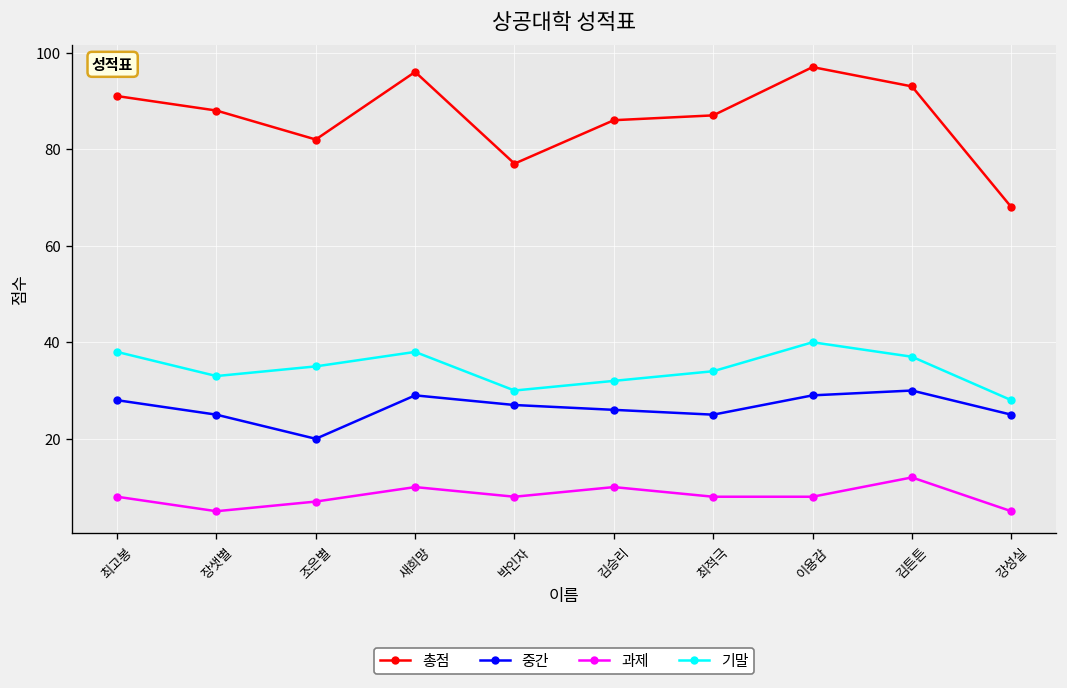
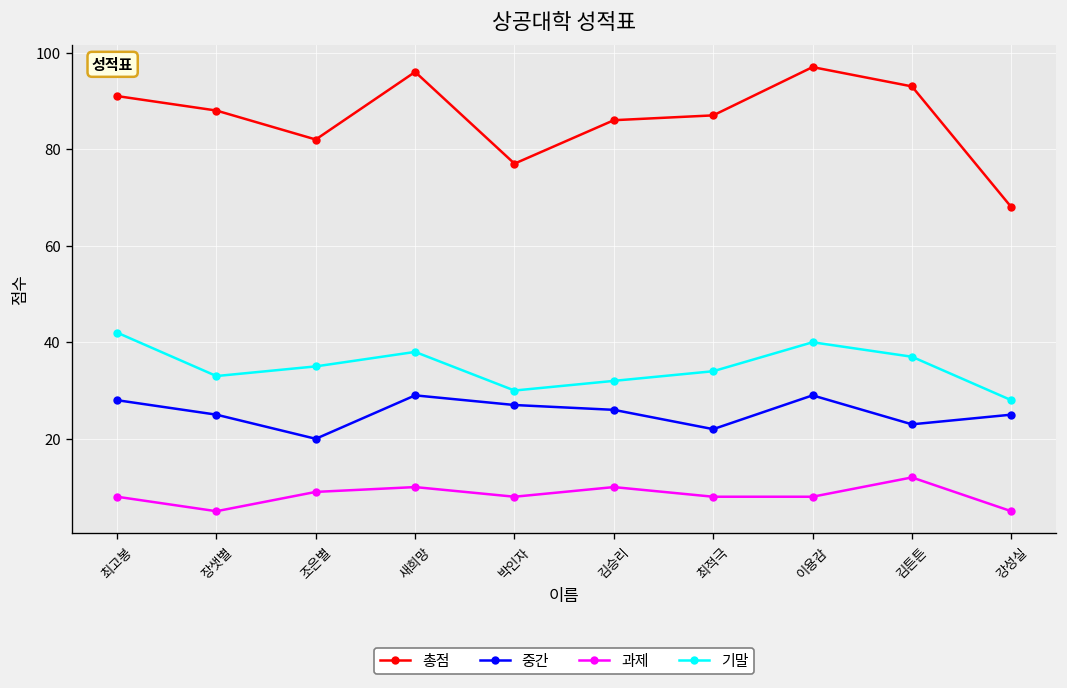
  {
    "총점": {
      "최고봉": 91,
      "장샛별": 88,
      "조은별": 82,
      "새희망": 96,
      "박인자": 77,
      "김승리": 86,
      "최적극": 87,
      "이용감": 97,
      "김튼튼": 93,
      "강성실": 68
    },
    "중간": {
      "최고봉": 28,
      "장샛별": 25,
      "조은별": 20,
      "새희망": 29,
      "박인자": 27,
      "김승리": 26,
-     "최적극": 25,
+     "최적극": 22,
      "이용감": 29,
-     "김튼튼": 30,
+     "김튼튼": 23,
      "강성실": 25
    },
    "과제": {
      "최고봉": 8,
      "장샛별": 5,
-     "조은별": 7,
+     "조은별": 9,
      "새희망": 10,
      "박인자": 8,
      "김승리": 10,
      "최적극": 8,
      "이용감": 8,
      "김튼튼": 12,
      "강성실": 5
    },
    "기말": {
-     "최고봉": 38,
+     "최고봉": 42,
      "장샛별": 33,
      "조은별": 35,
      "새희망": 38,
      "박인자": 30,
      "김승리": 32,
      "최적극": 34,
      "이용감": 40,
      "김튼튼": 37,
      "강성실": 28
    }
  }
